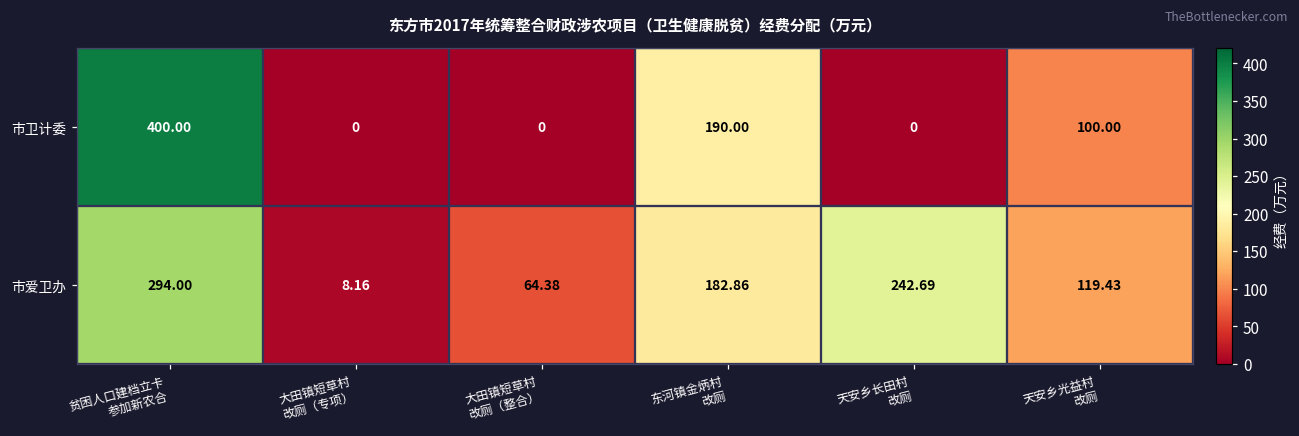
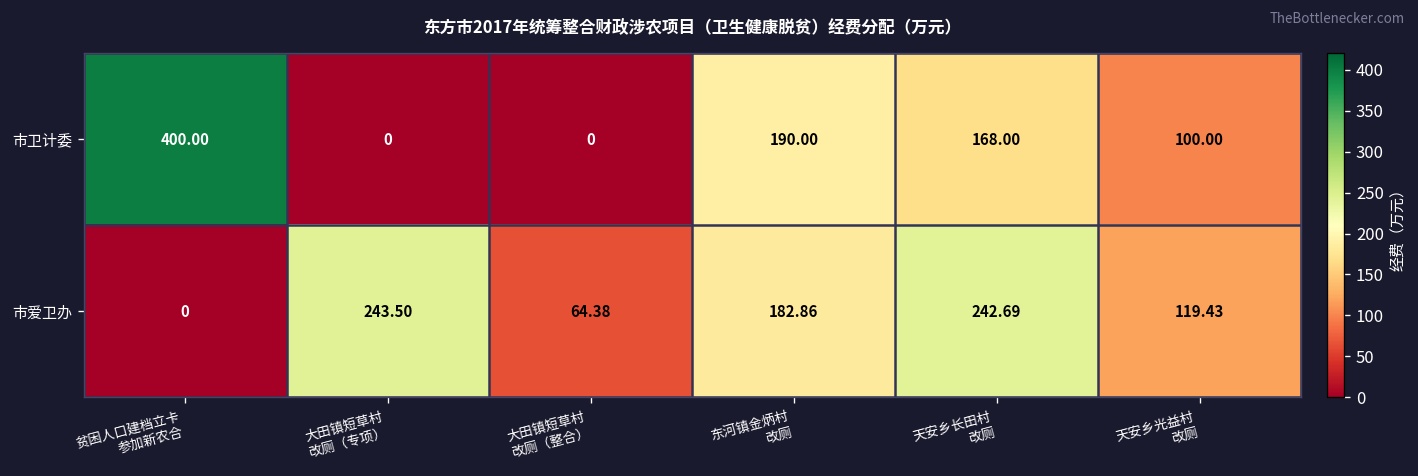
  {
    "市卫计委": {
      "贫困人口建档立卡 参加新农合": 400.00,
      "大田镇短草村 改厕（专项）": 0,
      "大田镇短草村 改厕（整合）": 0,
      "东河镇金炳村 改厕": 190.00,
-     "天安乡长田村 改厕": 0,
+     "天安乡长田村 改厕": 168.00,
      "天安乡光益村 改厕": 100.00
    },
    "市爱卫办": {
-     "贫困人口建档立卡 参加新农合": 294.00,
-     "大田镇短草村 改厕（专项）": 8.16,
+     "贫困人口建档立卡 参加新农合": 0,
+     "大田镇短草村 改厕（专项）": 243.50,
      "大田镇短草村 改厕（整合）": 64.38,
      "东河镇金炳村 改厕": 182.86,
      "天安乡长田村 改厕": 242.69,
      "天安乡光益村 改厕": 119.43
    }
  }
